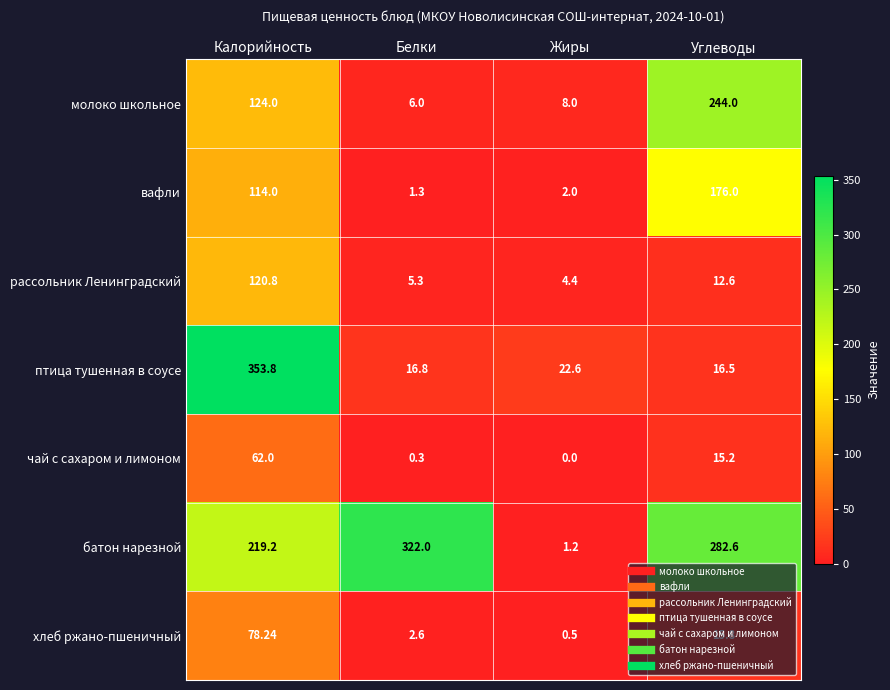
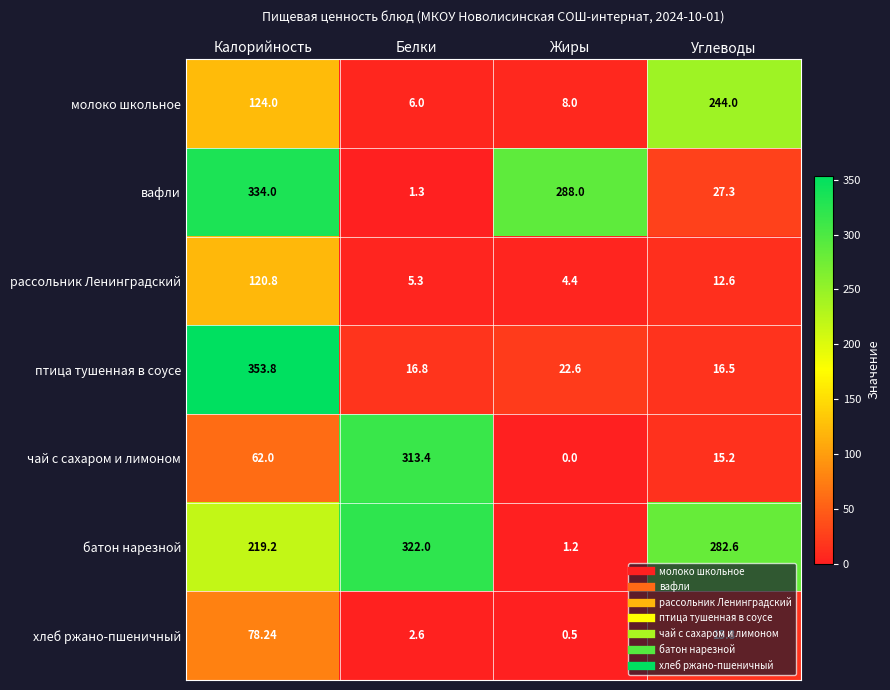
  {
    "молоко школьное": {
      "Калорийность": 124.0,
      "Белки": 6.0,
      "Жиры": 8.0,
      "Углеводы": 244.0
    },
    "вафли": {
-     "Калорийность": 114.0,
+     "Калорийность": 334.0,
      "Белки": 1.3,
-     "Жиры": 2.0,
-     "Углеводы": 176.0
+     "Жиры": 288.0,
+     "Углеводы": 27.3
    },
    "рассольник Ленинградский": {
      "Калорийность": 120.8,
      "Белки": 5.3,
      "Жиры": 4.4,
      "Углеводы": 12.6
    },
    "птица тушенная в соусе": {
      "Калорийность": 353.8,
      "Белки": 16.8,
      "Жиры": 22.6,
      "Углеводы": 16.5
    },
    "чай с сахаром и лимоном": {
      "Калорийность": 62.0,
-     "Белки": 0.3,
+     "Белки": 313.4,
      "Жиры": 0.0,
      "Углеводы": 15.2
    },
    "батон нарезной": {
      "Калорийность": 219.2,
      "Белки": 322.0,
      "Жиры": 1.2,
      "Углеводы": 282.6
    },
    "хлеб ржано-пшеничный": {
      "Калорийность": 78.24,
      "Белки": 2.6,
      "Жиры": 0.5
    }
  }
